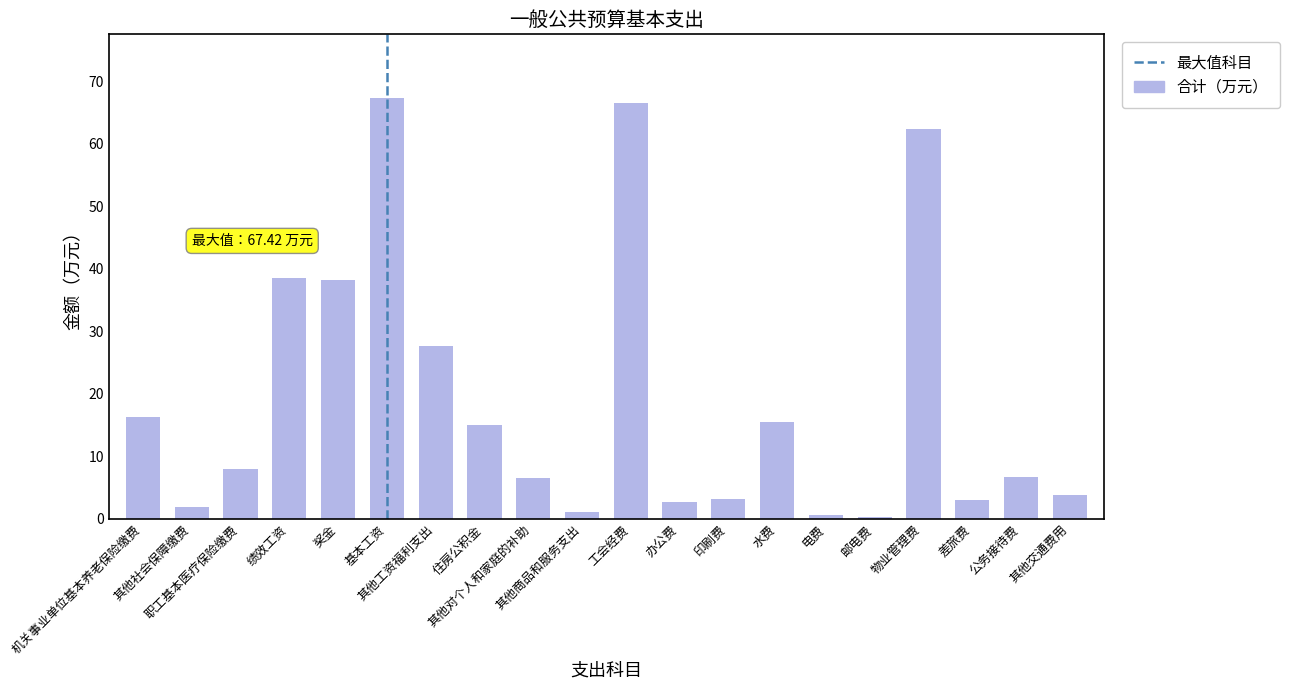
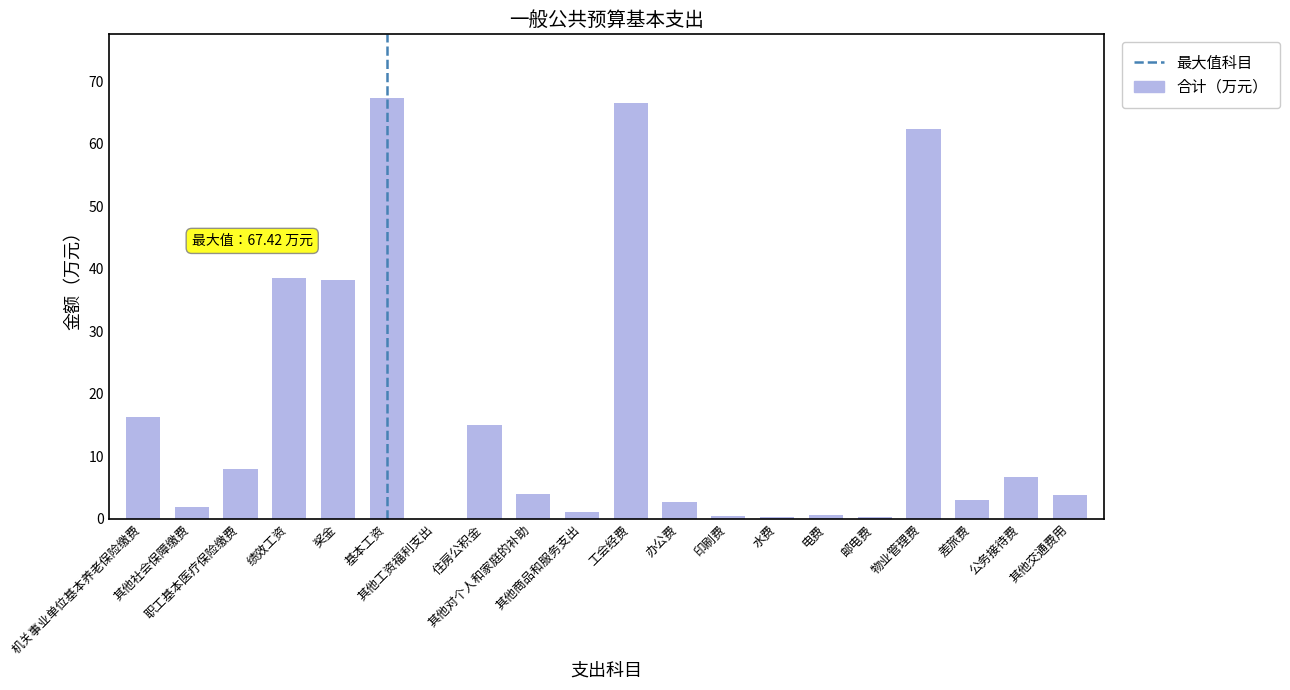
  {
    "机关事业单位基本养老保险缴费": 16,
    "其他社会保障缴费": 2,
    "职工基本医疗保险缴费": 8,
    "绩效工资": 38,
    "奖金": 38,
    "基本工资": 67,
-   "其他工资福利支出": 28,
+   "其他工资福利支出": 0,
    "住房公积金": 15,
-   "其他对个人和家庭的补助": 7,
+   "其他对个人和家庭的补助": 4,
    "其他商品和服务支出": 1,
    "工会经费": 67,
    "办公费": 3,
-   "印刷费": 3,
-   "水费": 15,
+   "印刷费": 1,
+   "水费": 0,
    "电费": 1,
    "物业管理费": 62,
    "差旅费": 3,
    "公务接待费": 7,
    "其他交通费用": 4
  }
